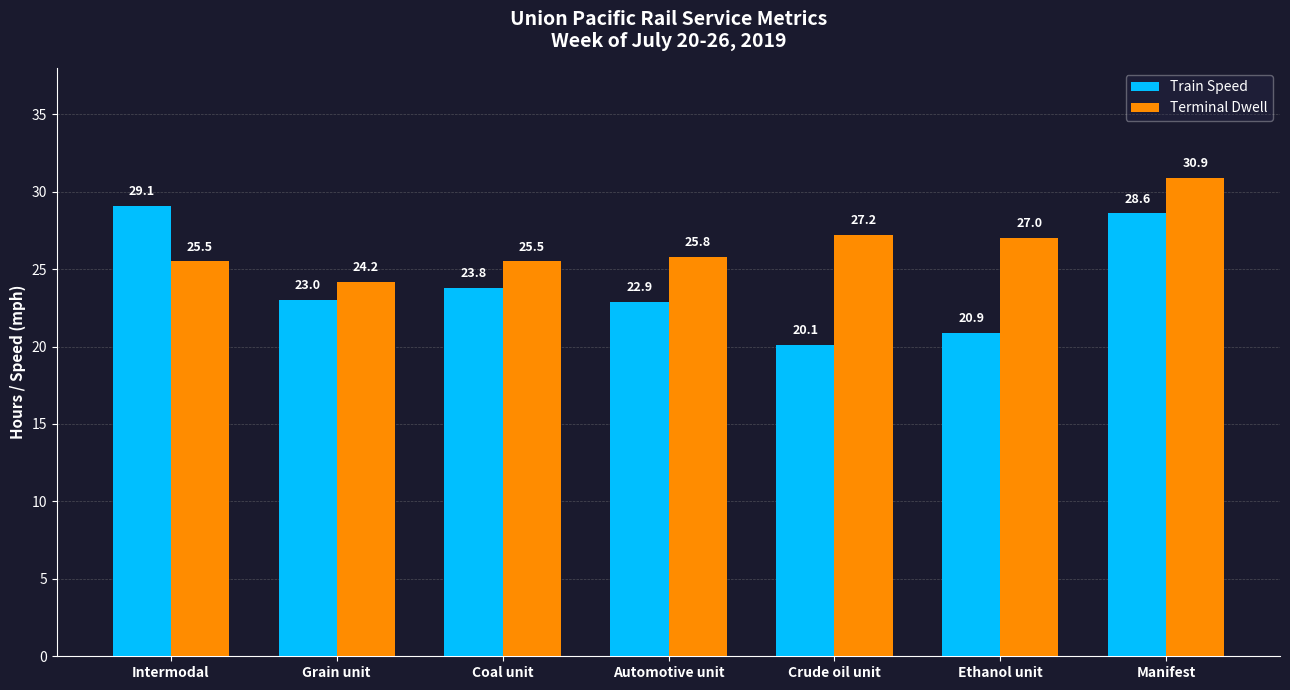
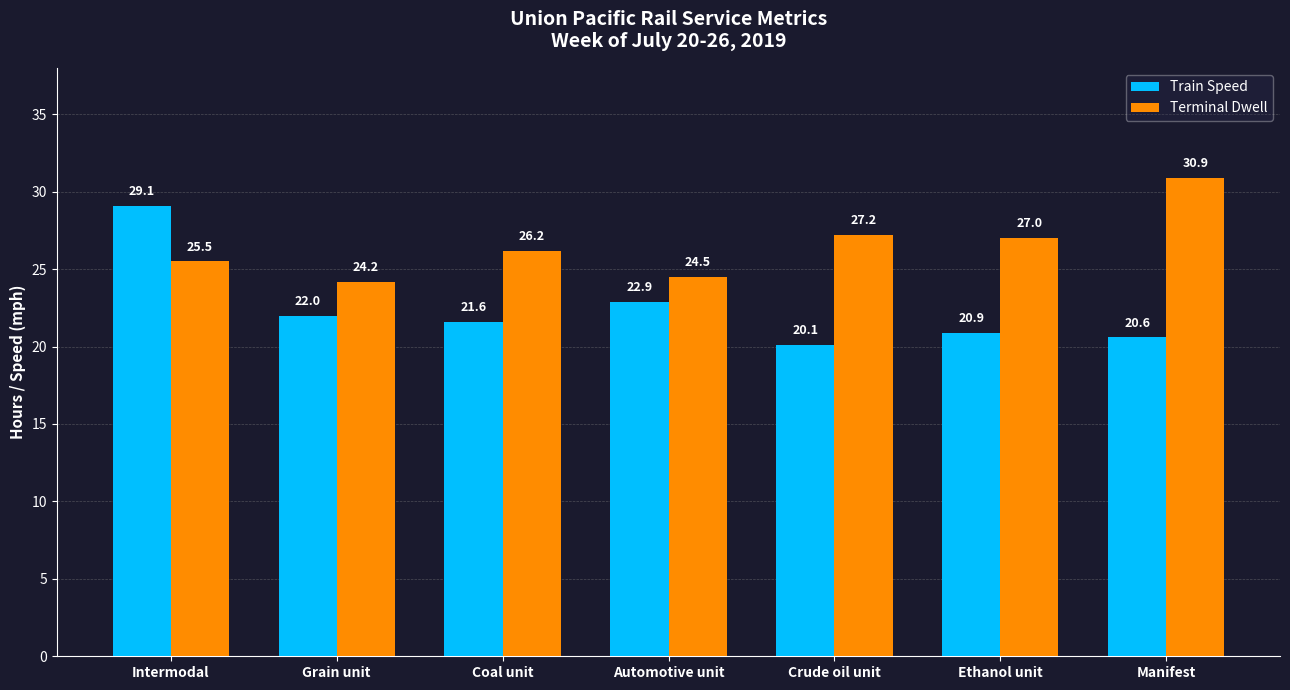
  {
    "Train Speed": {
      "Intermodal": 29.1,
-     "Grain unit": 23.0,
-     "Coal unit": 23.8,
+     "Grain unit": 22.0,
+     "Coal unit": 21.6,
      "Automotive unit": 22.9,
      "Crude oil unit": 20.1,
      "Ethanol unit": 20.9,
-     "Manifest": 28.6
+     "Manifest": 20.6
    },
    "Terminal Dwell": {
      "Intermodal": 25.5,
      "Grain unit": 24.2,
-     "Coal unit": 25.5,
-     "Automotive unit": 25.8,
+     "Coal unit": 26.2,
+     "Automotive unit": 24.5,
      "Crude oil unit": 27.2,
      "Ethanol unit": 27.0,
      "Manifest": 30.9
    }
  }
